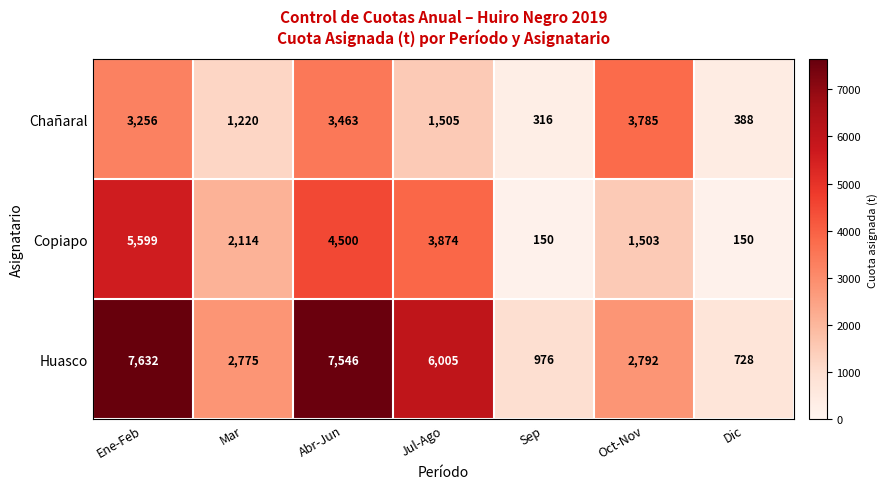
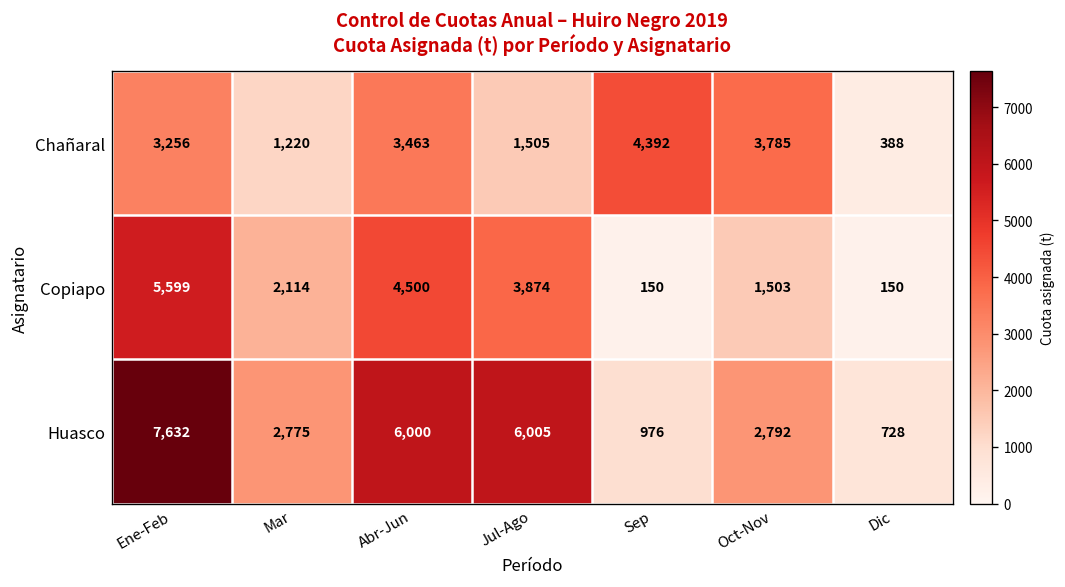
  {
    "Chañaral": {
      "Ene-Feb": "3,256",
      "Mar": "1,220",
      "Abr-Jun": "3,463",
      "Jul-Ago": "1,505",
-     "Sep": "316",
+     "Sep": "4,392",
      "Oct-Nov": "3,785",
      "Dic": "388"
    },
    "Copiapo": {
      "Ene-Feb": "5,599",
      "Mar": "2,114",
      "Abr-Jun": "4,500",
      "Jul-Ago": "3,874",
      "Sep": "150",
      "Oct-Nov": "1,503",
      "Dic": "150"
    },
    "Huasco": {
      "Ene-Feb": "7,632",
      "Mar": "2,775",
-     "Abr-Jun": "7,546",
+     "Abr-Jun": "6,000",
      "Jul-Ago": "6,005",
      "Sep": "976",
      "Oct-Nov": "2,792",
      "Dic": "728"
    }
  }
